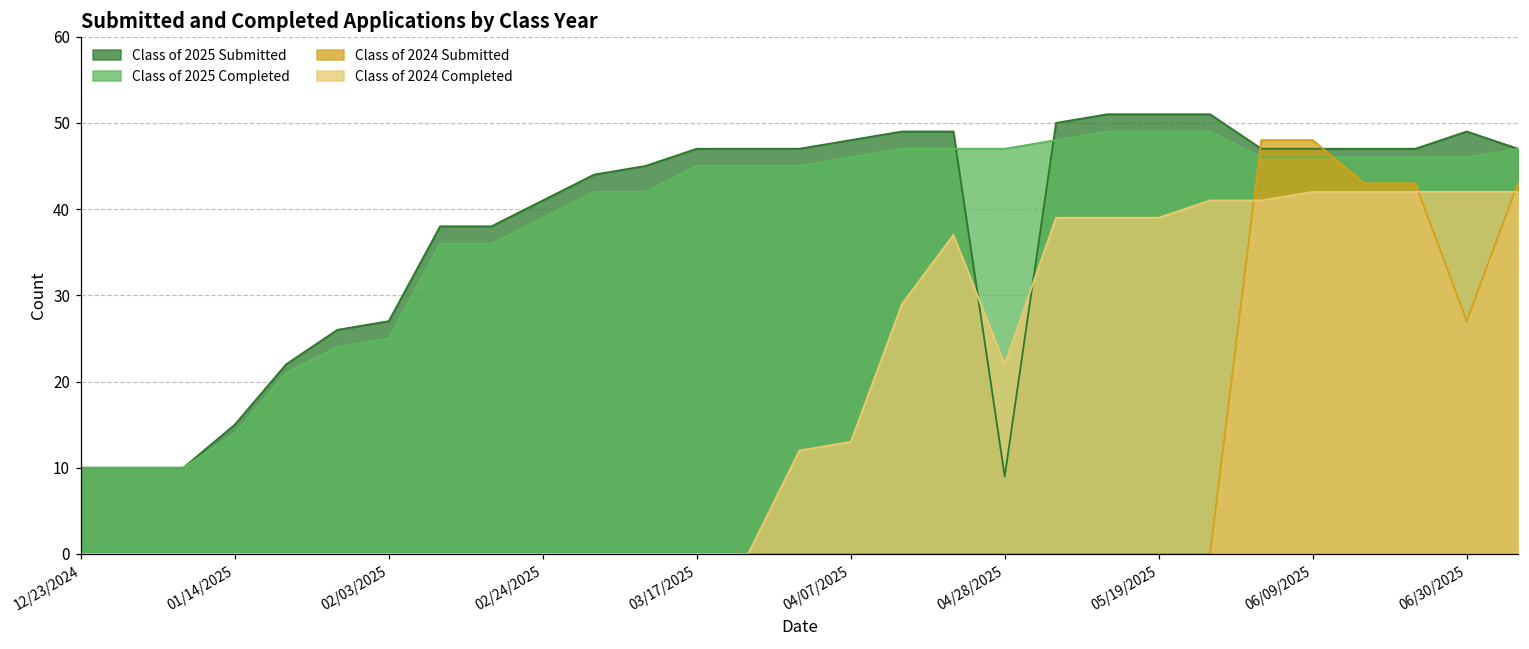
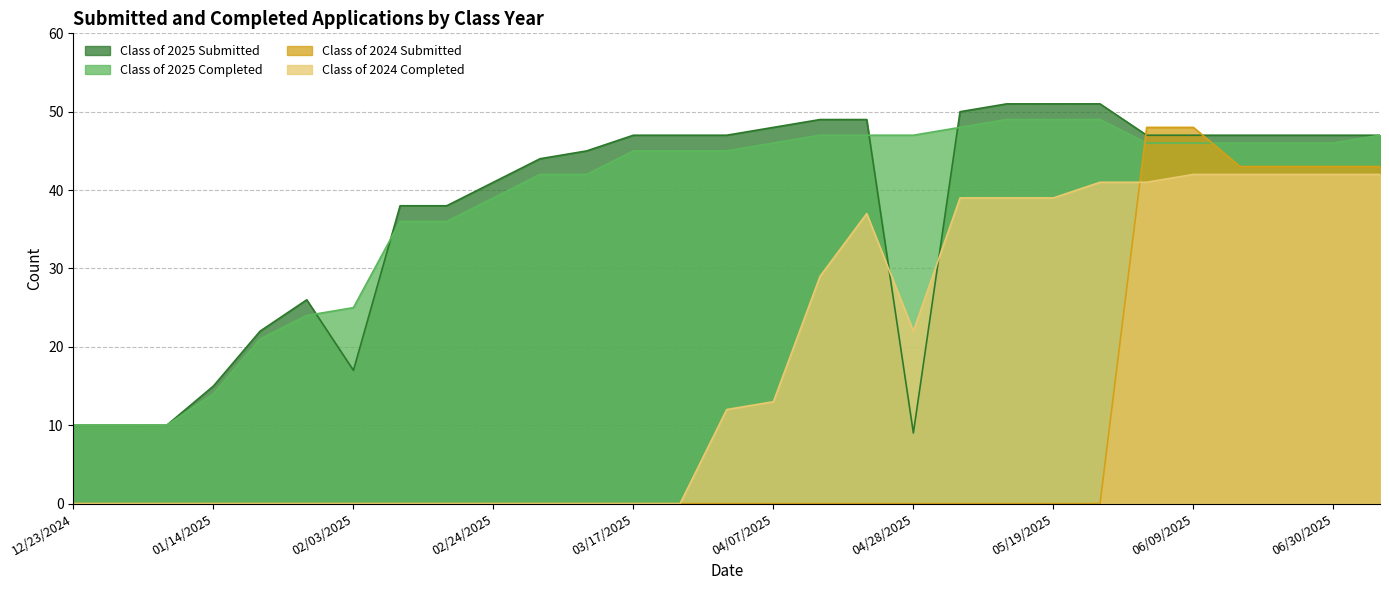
  {
    "Class of 2025 Submitted": {
      "01/14/2025": 15,
-     "02/03/2025": 27,
+     "02/03/2025": 17,
      "02/24/2025": 41,
      "03/17/2025": 47,
      "04/07/2025": 48,
      "04/28/2025": 9,
      "05/19/2025": 51,
      "06/09/2025": 47,
-     "06/30/2025": 49
+     "06/30/2025": 47
    },
    "Class of 2025 Completed": {
      "01/14/2025": 14,
      "02/03/2025": 25,
      "02/24/2025": 39,
      "03/17/2025": 45,
      "04/07/2025": 46,
      "04/28/2025": 47,
      "05/19/2025": 49,
      "06/09/2025": 46,
      "06/30/2025": 46
    },
    "Class of 2024 Submitted": {
      "04/07/2025": 0,
      "04/28/2025": 0,
      "05/19/2025": 0,
      "06/09/2025": 48,
-     "06/30/2025": 27
+     "06/30/2025": 43
    },
    "Class of 2024 Completed": {
      "04/07/2025": 13,
      "04/28/2025": 22,
      "05/19/2025": 39,
      "06/09/2025": 42,
      "06/30/2025": 42
    }
  }
